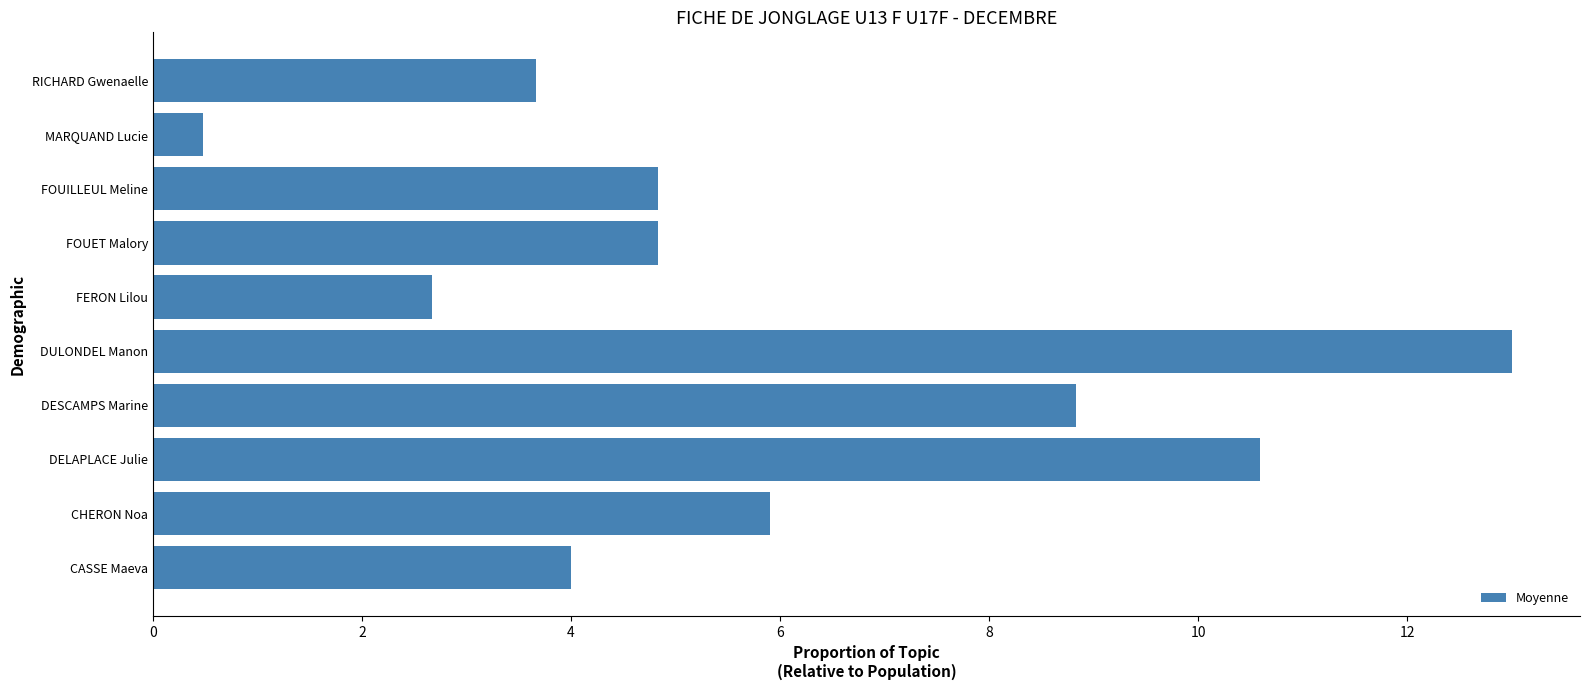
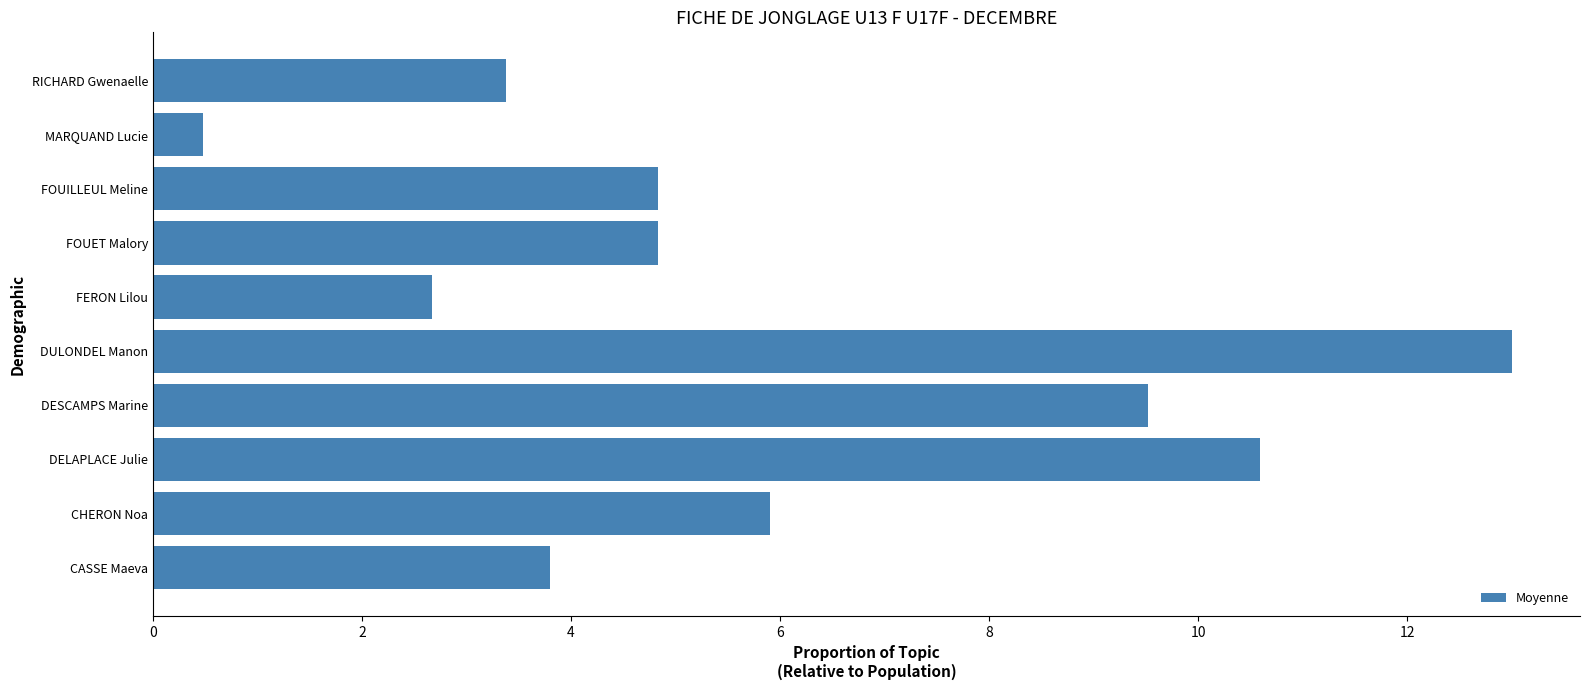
  {
-   "RICHARD Gwenaelle": 3.67,
+   "RICHARD Gwenaelle": 3.38,
    "MARQUAND Lucie": 0.48,
    "FOUILLEUL Meline": 4.83,
    "FOUET Malory": 4.83,
    "FERON Lilou": 2.67,
    "DULONDEL Manon": 13.00,
-   "DESCAMPS Marine": 8.83,
+   "DESCAMPS Marine": 9.52,
    "DELAPLACE Julie": 10.59,
    "CHERON Noa": 5.90,
-   "CASSE Maeva": 4.0
+   "CASSE Maeva": 3.8
  }
